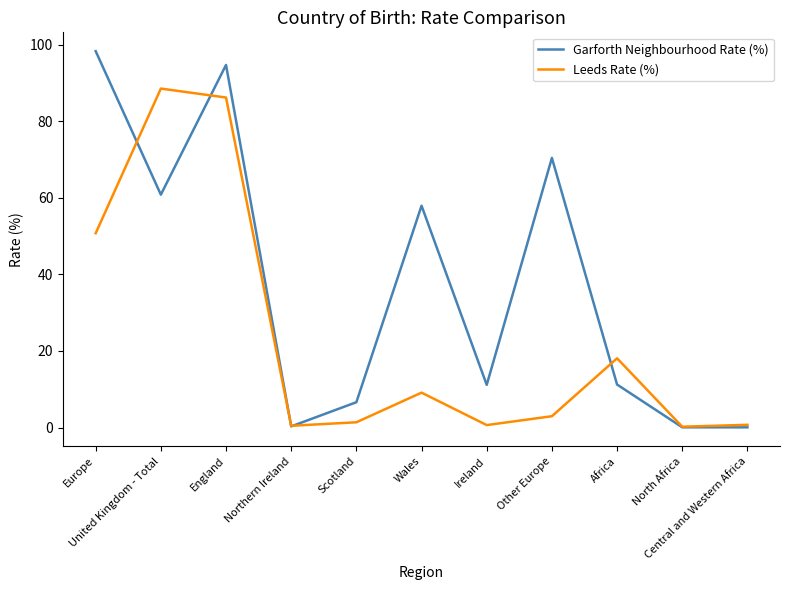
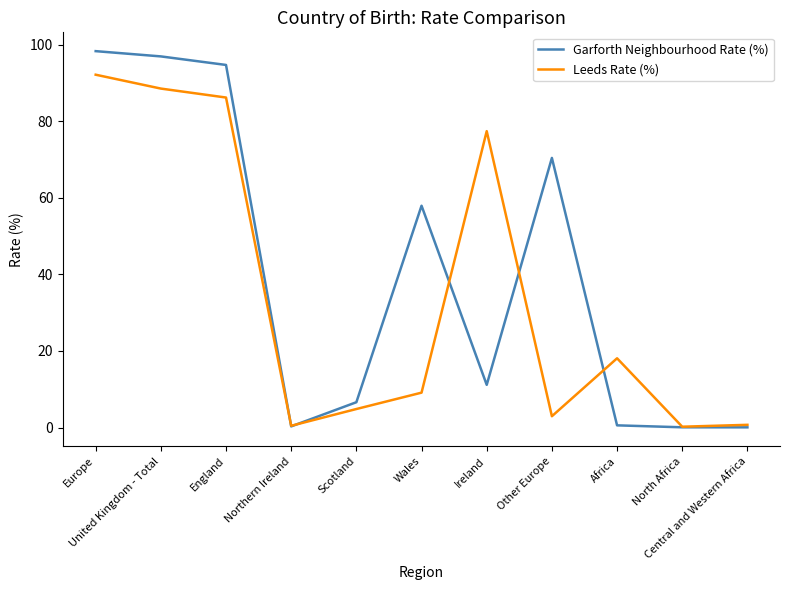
  {
    "Garforth Neighbourhood Rate (%)": {
      "Europe": 98,
-     "United Kingdom - Total": 61,
+     "United Kingdom - Total": 97,
      "England": 95,
      "Scotland": 7,
      "Wales": 58,
      "Ireland": 11,
      "Other Europe": 70,
-     "Africa": 11
+     "Africa": 1
    },
    "Leeds Rate (%)": {
-     "Europe": 51,
+     "Europe": 92,
      "United Kingdom - Total": 89,
      "England": 86,
-     "Scotland": 1,
+     "Scotland": 5,
      "Wales": 9,
-     "Ireland": 1,
+     "Ireland": 77,
      "Other Europe": 3,
      "Africa": 18
    }
  }
